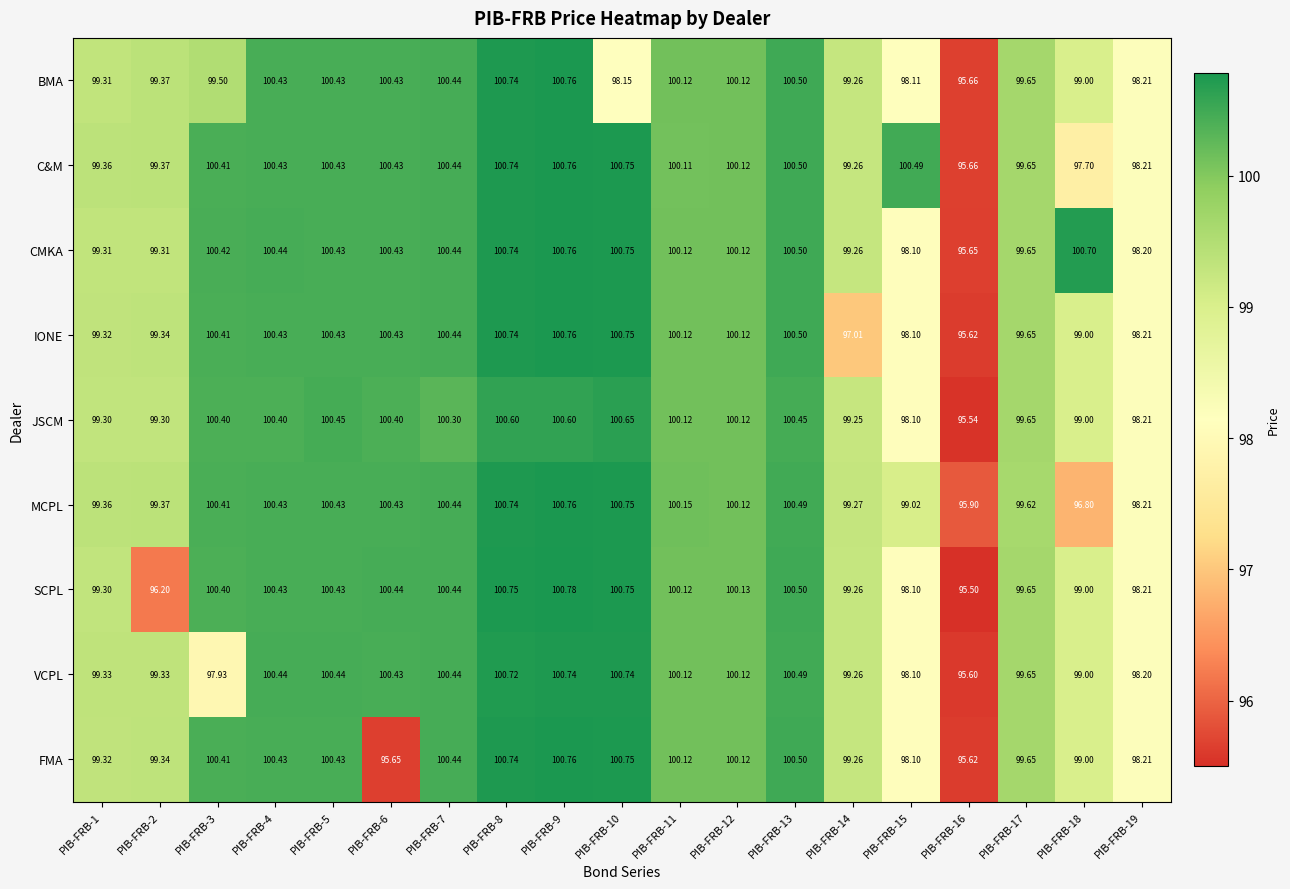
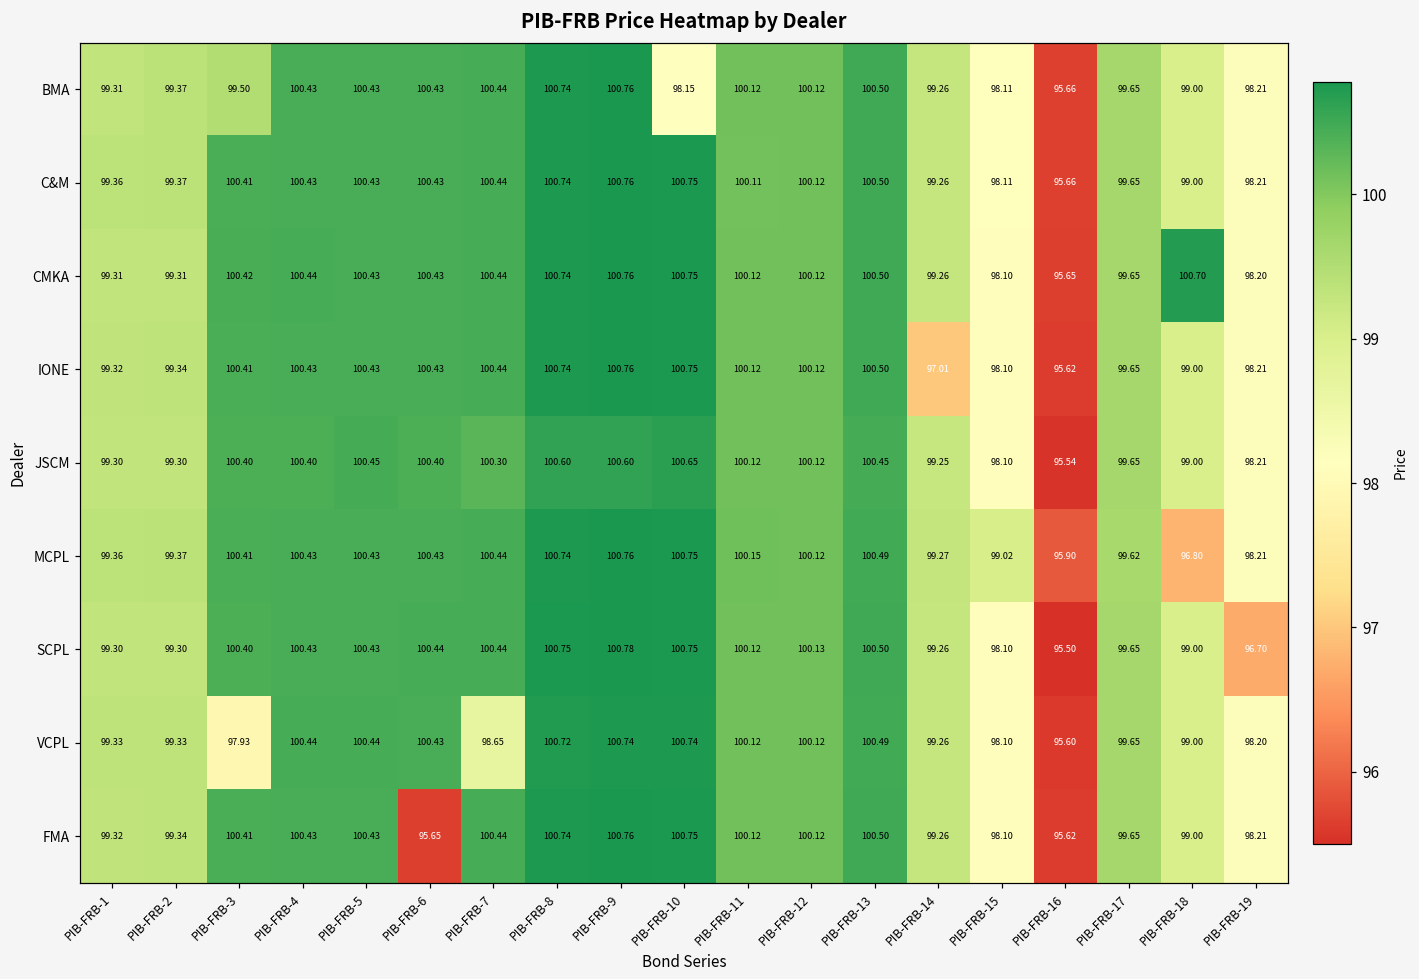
  {
    "BMA": {
      "PIB-FRB-1": 99.31,
      "PIB-FRB-2": 99.37,
      "PIB-FRB-3": 99.50,
      "PIB-FRB-4": 100.43,
      "PIB-FRB-5": 100.43,
      "PIB-FRB-6": 100.43,
      "PIB-FRB-7": 100.44,
      "PIB-FRB-8": 100.74,
      "PIB-FRB-9": 100.76,
      "PIB-FRB-10": 98.15,
      "PIB-FRB-11": 100.12,
      "PIB-FRB-12": 100.12,
      "PIB-FRB-13": 100.50,
      "PIB-FRB-14": 99.26,
      "PIB-FRB-15": 98.11,
      "PIB-FRB-16": 95.66,
      "PIB-FRB-17": 99.65,
      "PIB-FRB-18": 99.00,
      "PIB-FRB-19": 98.21
    },
    "C&M": {
      "PIB-FRB-1": 99.36,
      "PIB-FRB-2": 99.37,
      "PIB-FRB-3": 100.41,
      "PIB-FRB-4": 100.43,
      "PIB-FRB-5": 100.43,
      "PIB-FRB-6": 100.43,
      "PIB-FRB-7": 100.44,
      "PIB-FRB-8": 100.74,
      "PIB-FRB-9": 100.76,
      "PIB-FRB-10": 100.75,
      "PIB-FRB-11": 100.11,
      "PIB-FRB-12": 100.12,
      "PIB-FRB-13": 100.50,
      "PIB-FRB-14": 99.26,
-     "PIB-FRB-15": 100.49,
+     "PIB-FRB-15": 98.11,
      "PIB-FRB-16": 95.66,
      "PIB-FRB-17": 99.65,
-     "PIB-FRB-18": 97.70,
+     "PIB-FRB-18": 99.00,
      "PIB-FRB-19": 98.21
    },
    "CMKA": {
      "PIB-FRB-1": 99.31,
      "PIB-FRB-2": 99.31,
      "PIB-FRB-3": 100.42,
      "PIB-FRB-4": 100.44,
      "PIB-FRB-5": 100.43,
      "PIB-FRB-6": 100.43,
      "PIB-FRB-7": 100.44,
      "PIB-FRB-8": 100.74,
      "PIB-FRB-9": 100.76,
      "PIB-FRB-10": 100.75,
      "PIB-FRB-11": 100.12,
      "PIB-FRB-12": 100.12,
      "PIB-FRB-13": 100.50,
      "PIB-FRB-14": 99.26,
      "PIB-FRB-15": 98.10,
      "PIB-FRB-16": 95.65,
      "PIB-FRB-17": 99.65,
      "PIB-FRB-18": 100.70,
      "PIB-FRB-19": 98.20
    },
    "IONE": {
      "PIB-FRB-1": 99.32,
      "PIB-FRB-2": 99.34,
      "PIB-FRB-3": 100.41,
      "PIB-FRB-4": 100.43,
      "PIB-FRB-5": 100.43,
      "PIB-FRB-6": 100.43,
      "PIB-FRB-7": 100.44,
      "PIB-FRB-8": 100.74,
      "PIB-FRB-9": 100.76,
      "PIB-FRB-10": 100.75,
      "PIB-FRB-11": 100.12,
      "PIB-FRB-12": 100.12,
      "PIB-FRB-13": 100.50,
      "PIB-FRB-14": 97.01,
      "PIB-FRB-15": 98.10,
      "PIB-FRB-16": 95.62,
      "PIB-FRB-17": 99.65,
      "PIB-FRB-18": 99.00,
      "PIB-FRB-19": 98.21
    },
    "JSCM": {
      "PIB-FRB-1": 99.30,
      "PIB-FRB-2": 99.30,
      "PIB-FRB-3": 100.40,
      "PIB-FRB-4": 100.40,
      "PIB-FRB-5": 100.45,
      "PIB-FRB-6": 100.40,
      "PIB-FRB-7": 100.30,
      "PIB-FRB-8": 100.60,
      "PIB-FRB-9": 100.60,
      "PIB-FRB-10": 100.65,
      "PIB-FRB-11": 100.12,
      "PIB-FRB-12": 100.12,
      "PIB-FRB-13": 100.45,
      "PIB-FRB-14": 99.25,
      "PIB-FRB-15": 98.10,
      "PIB-FRB-16": 95.54,
      "PIB-FRB-17": 99.65,
      "PIB-FRB-18": 99.00,
      "PIB-FRB-19": 98.21
    },
    "MCPL": {
      "PIB-FRB-1": 99.36,
      "PIB-FRB-2": 99.37,
      "PIB-FRB-3": 100.41,
      "PIB-FRB-4": 100.43,
      "PIB-FRB-5": 100.43,
      "PIB-FRB-6": 100.43,
      "PIB-FRB-7": 100.44,
      "PIB-FRB-8": 100.74,
      "PIB-FRB-9": 100.76,
      "PIB-FRB-10": 100.75,
      "PIB-FRB-11": 100.15,
      "PIB-FRB-12": 100.12,
      "PIB-FRB-13": 100.49,
      "PIB-FRB-14": 99.27,
      "PIB-FRB-15": 99.02,
      "PIB-FRB-16": 95.90,
      "PIB-FRB-17": 99.62,
      "PIB-FRB-18": 96.80,
      "PIB-FRB-19": 98.21
    },
    "SCPL": {
      "PIB-FRB-1": 99.30,
-     "PIB-FRB-2": 96.20,
+     "PIB-FRB-2": 99.30,
      "PIB-FRB-3": 100.40,
      "PIB-FRB-4": 100.43,
      "PIB-FRB-5": 100.43,
      "PIB-FRB-6": 100.44,
      "PIB-FRB-7": 100.44,
      "PIB-FRB-8": 100.75,
      "PIB-FRB-9": 100.78,
      "PIB-FRB-10": 100.75,
      "PIB-FRB-11": 100.12,
      "PIB-FRB-12": 100.13,
      "PIB-FRB-13": 100.50,
      "PIB-FRB-14": 99.26,
      "PIB-FRB-15": 98.10,
      "PIB-FRB-16": 95.50,
      "PIB-FRB-17": 99.65,
      "PIB-FRB-18": 99.00,
-     "PIB-FRB-19": 98.21
+     "PIB-FRB-19": 96.70
    },
    "VCPL": {
      "PIB-FRB-1": 99.33,
      "PIB-FRB-2": 99.33,
      "PIB-FRB-3": 97.93,
      "PIB-FRB-4": 100.44,
      "PIB-FRB-5": 100.44,
      "PIB-FRB-6": 100.43,
-     "PIB-FRB-7": 100.44,
+     "PIB-FRB-7": 98.65,
      "PIB-FRB-8": 100.72,
      "PIB-FRB-9": 100.74,
      "PIB-FRB-10": 100.74,
      "PIB-FRB-11": 100.12,
      "PIB-FRB-12": 100.12,
      "PIB-FRB-13": 100.49,
      "PIB-FRB-14": 99.26,
      "PIB-FRB-15": 98.10,
      "PIB-FRB-16": 95.60,
      "PIB-FRB-17": 99.65,
      "PIB-FRB-18": 99.00,
      "PIB-FRB-19": 98.20
    },
    "FMA": {
      "PIB-FRB-1": 99.32,
      "PIB-FRB-2": 99.34,
      "PIB-FRB-3": 100.41,
      "PIB-FRB-4": 100.43,
      "PIB-FRB-5": 100.43,
      "PIB-FRB-6": 95.65,
      "PIB-FRB-7": 100.44,
      "PIB-FRB-8": 100.74,
      "PIB-FRB-9": 100.76,
      "PIB-FRB-10": 100.75,
      "PIB-FRB-11": 100.12,
      "PIB-FRB-12": 100.12,
      "PIB-FRB-13": 100.50,
      "PIB-FRB-14": 99.26,
      "PIB-FRB-15": 98.10,
      "PIB-FRB-16": 95.62,
      "PIB-FRB-17": 99.65,
      "PIB-FRB-18": 99.00,
      "PIB-FRB-19": 98.21
    }
  }
